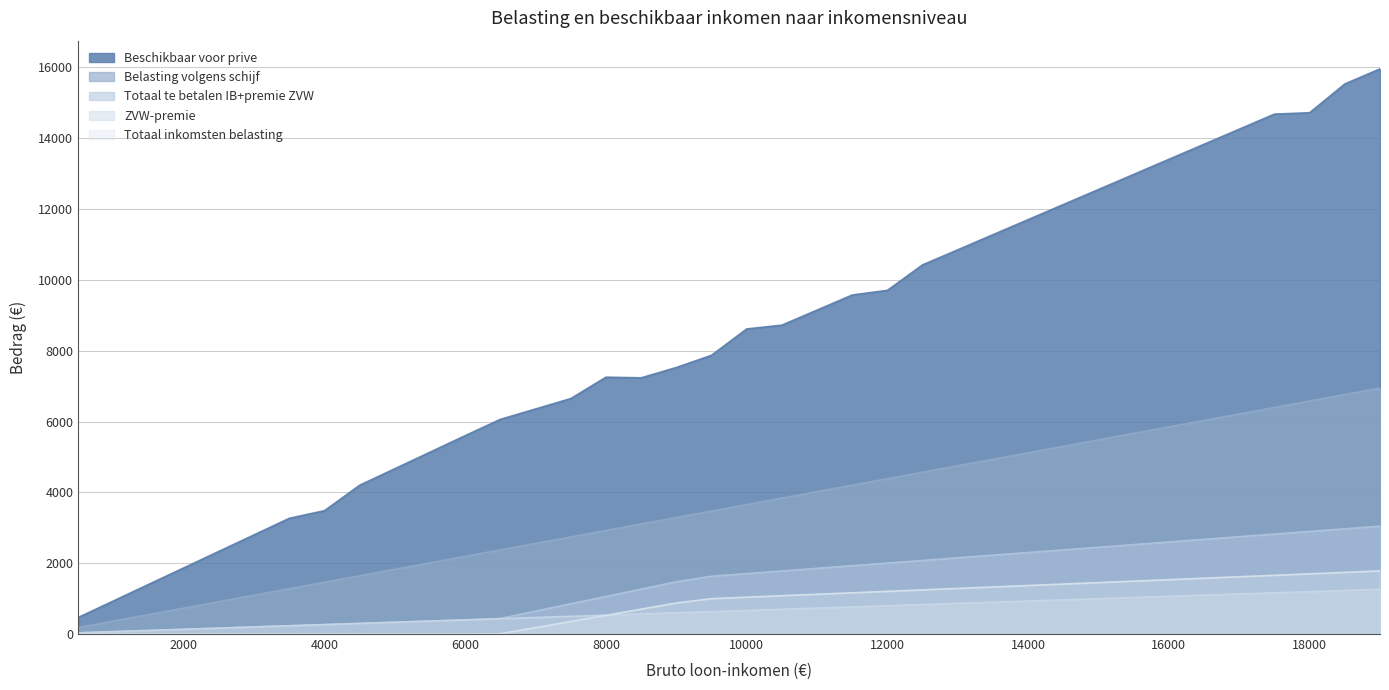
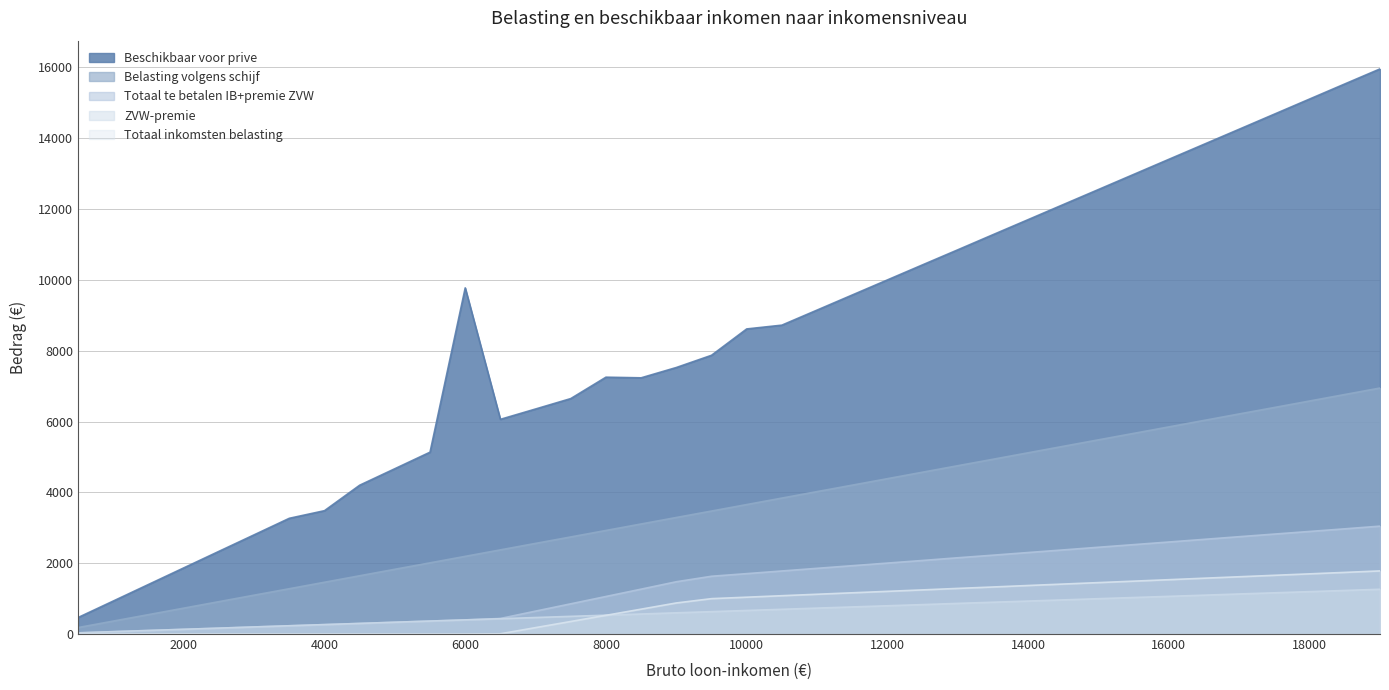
  {
    "Beschikbaar voor prive": {
      "2000": 1900,
      "4000": 3500,
-     "6000": 5600,
+     "6000": 9800,
      "8000": 7300,
      "10000": 8600,
-     "12000": 9700,
+     "12000": 10000,
      "14000": 11700,
      "16000": 13400,
-     "18000": 14700
+     "18000": 15100
    }
  }
